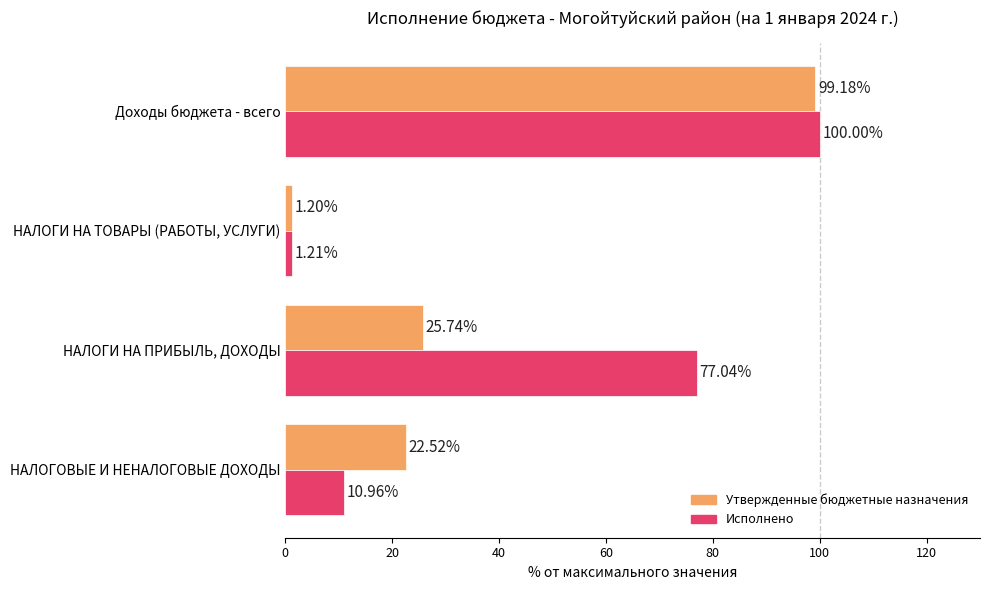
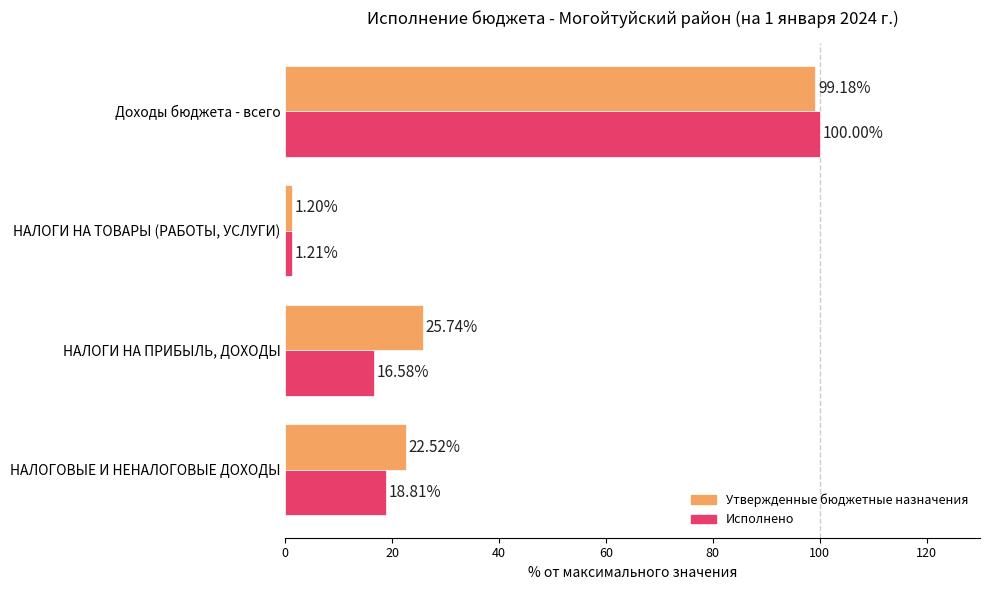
  {
    "Утвержденные бюджетные назначения": {
      "Доходы бюджета - всего": "99.18%",
      "НАЛОГИ НА ТОВАРЫ (РАБОТЫ, УСЛУГИ)": "1.20%",
      "НАЛОГИ НА ПРИБЫЛЬ, ДОХОДЫ": "25.74%",
      "НАЛОГОВЫЕ И НЕНАЛОГОВЫЕ ДОХОДЫ": "22.52%"
    },
    "Исполнено": {
      "Доходы бюджета - всего": "100.00%",
      "НАЛОГИ НА ТОВАРЫ (РАБОТЫ, УСЛУГИ)": "1.21%",
-     "НАЛОГИ НА ПРИБЫЛЬ, ДОХОДЫ": "77.04%",
-     "НАЛОГОВЫЕ И НЕНАЛОГОВЫЕ ДОХОДЫ": "10.96%"
+     "НАЛОГИ НА ПРИБЫЛЬ, ДОХОДЫ": "16.58%",
+     "НАЛОГОВЫЕ И НЕНАЛОГОВЫЕ ДОХОДЫ": "18.81%"
    }
  }
